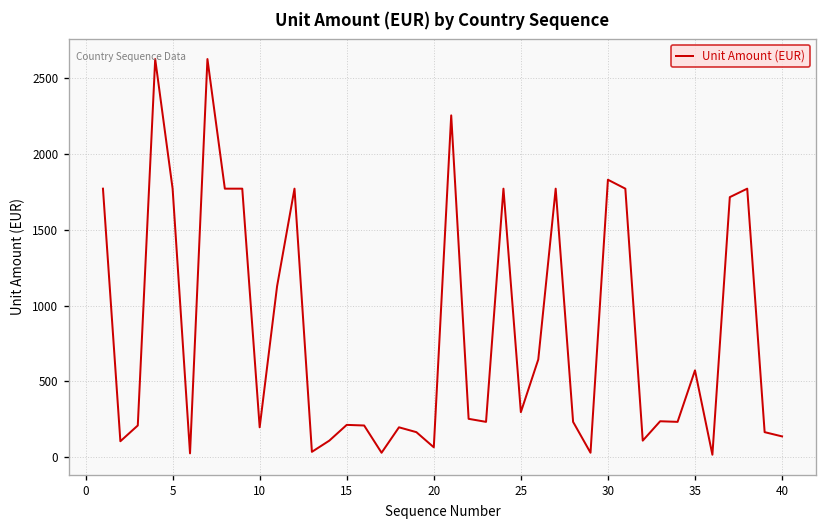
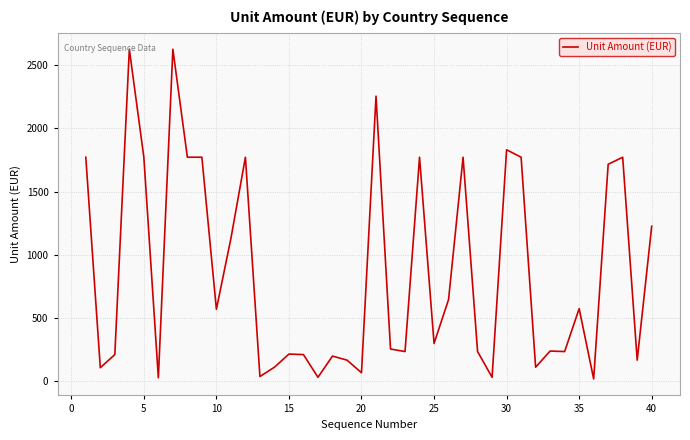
  {
    "5": 1770,
-   "10": 200,
+   "10": 570,
    "15": 210,
    "20": 60,
    "25": 300,
    "30": 1830,
    "35": 570,
-   "40": 140
+   "40": 1230
  }
